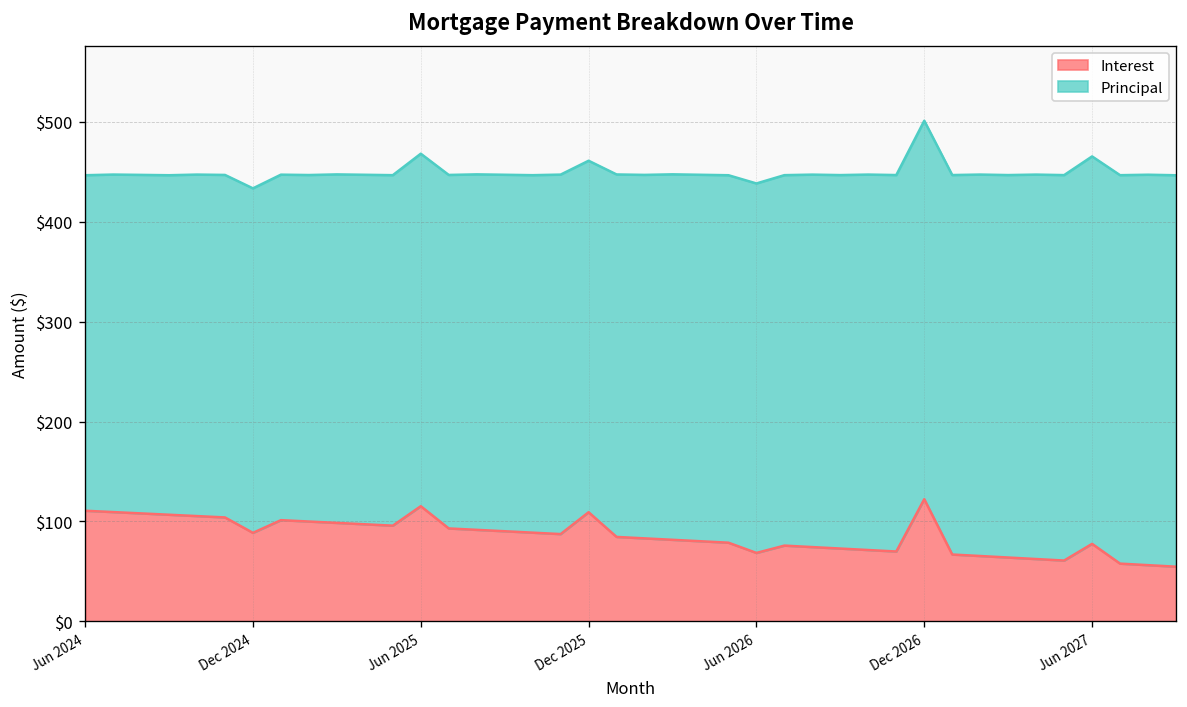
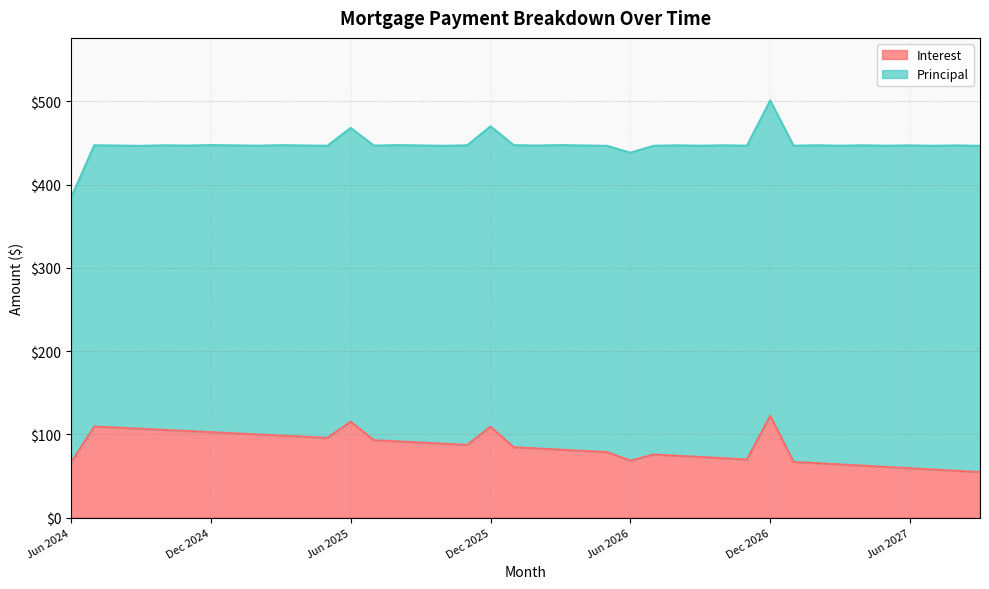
  {
    "Interest": {
-     "Jun 2024": "$110",
-     "Dec 2024": "$90",
+     "Jun 2024": "$70",
+     "Dec 2024": "$100",
      "Jun 2025": "$120",
      "Dec 2025": "$110",
      "Jun 2026": "$70",
      "Dec 2026": "$120",
-     "Jun 2027": "$80"
+     "Jun 2027": "$60"
    },
    "Principal": {
-     "Jun 2024": "$340",
+     "Jun 2024": "$320",
      "Dec 2024": "$350",
      "Jun 2025": "$350",
-     "Dec 2025": "$350",
+     "Dec 2025": "$360",
      "Jun 2026": "$370",
      "Dec 2026": "$380",
      "Jun 2027": "$390"
    }
  }
